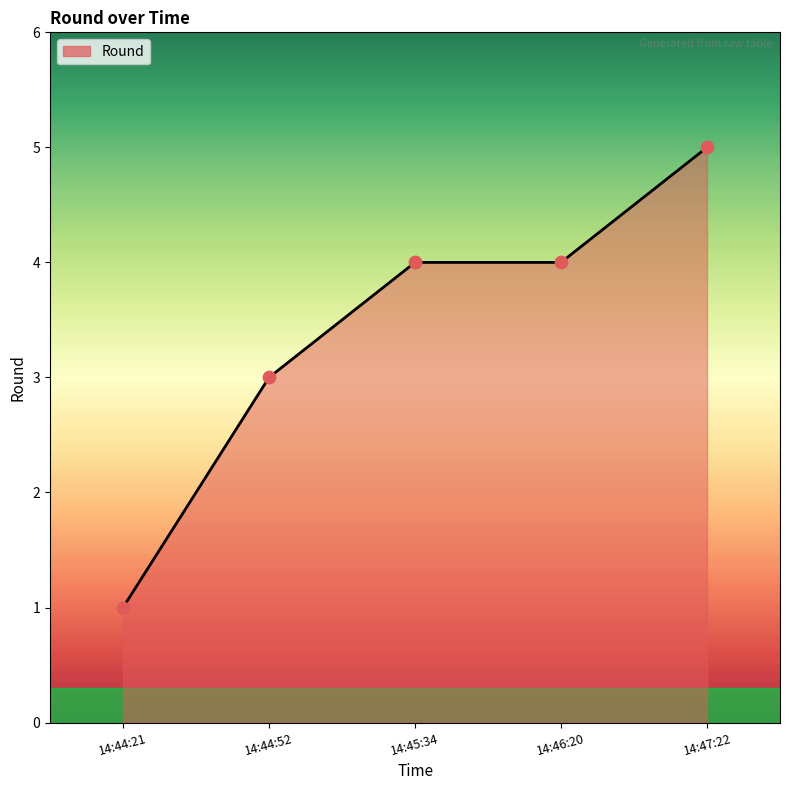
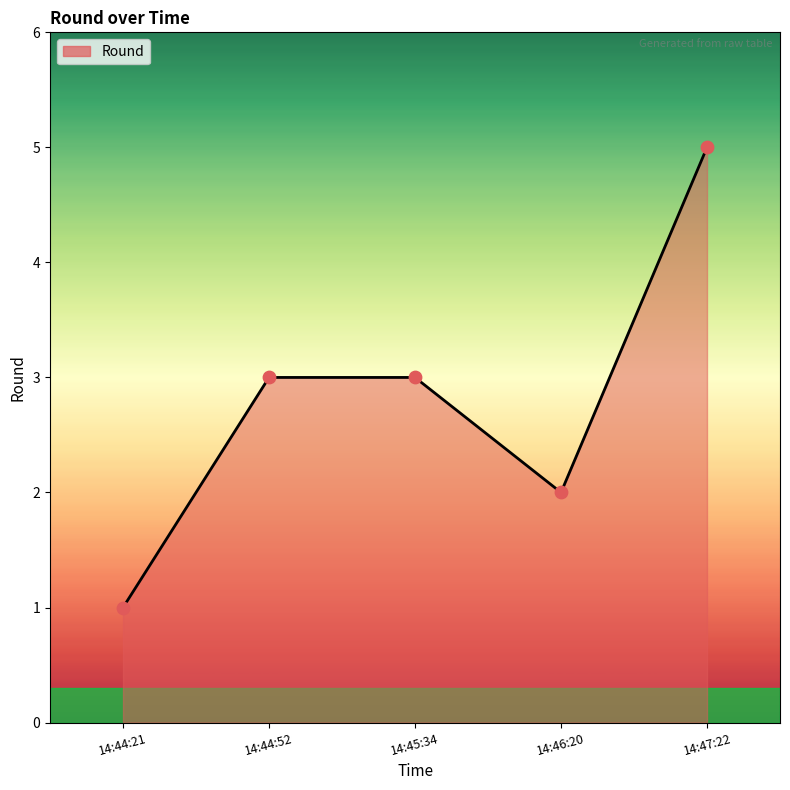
  {
    "14:44:21": 1,
    "14:44:52": 3,
-   "14:45:34": 4,
-   "14:46:20": 4,
+   "14:45:34": 3,
+   "14:46:20": 2,
    "14:47:22": 5
  }
